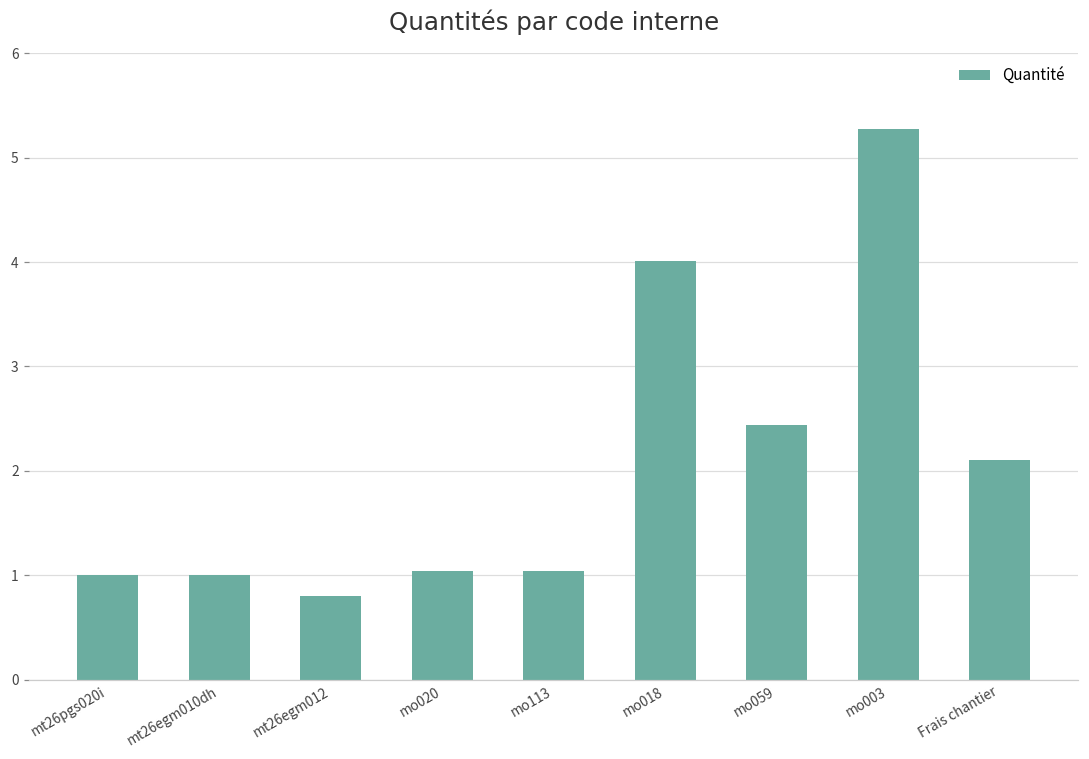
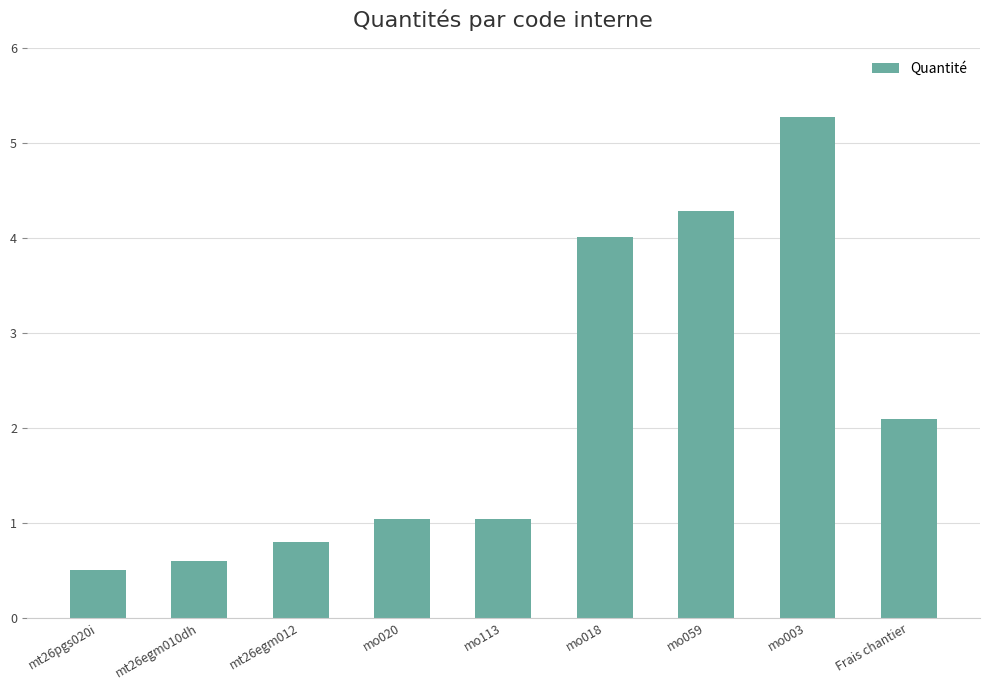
  {
-   "mt26pgs020i": 1.0,
-   "mt26egm010dh": 1.0,
+   "mt26pgs020i": 0.5,
+   "mt26egm010dh": 0.6,
    "mt26egm012": 0.8,
    "mo020": 1.0,
    "mo113": 1.0,
    "mo018": 4.0,
-   "mo059": 2.4,
+   "mo059": 4.3,
    "mo003": 5.3,
    "Frais chantier": 2.1
  }
